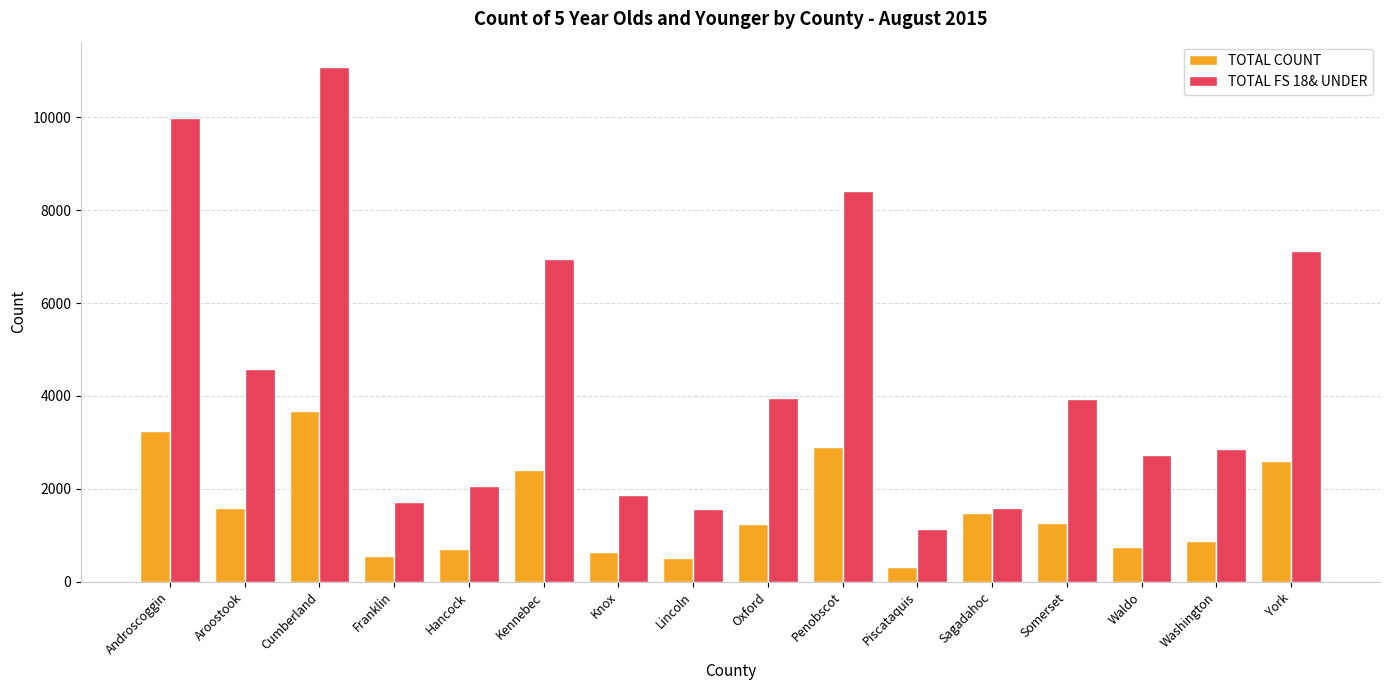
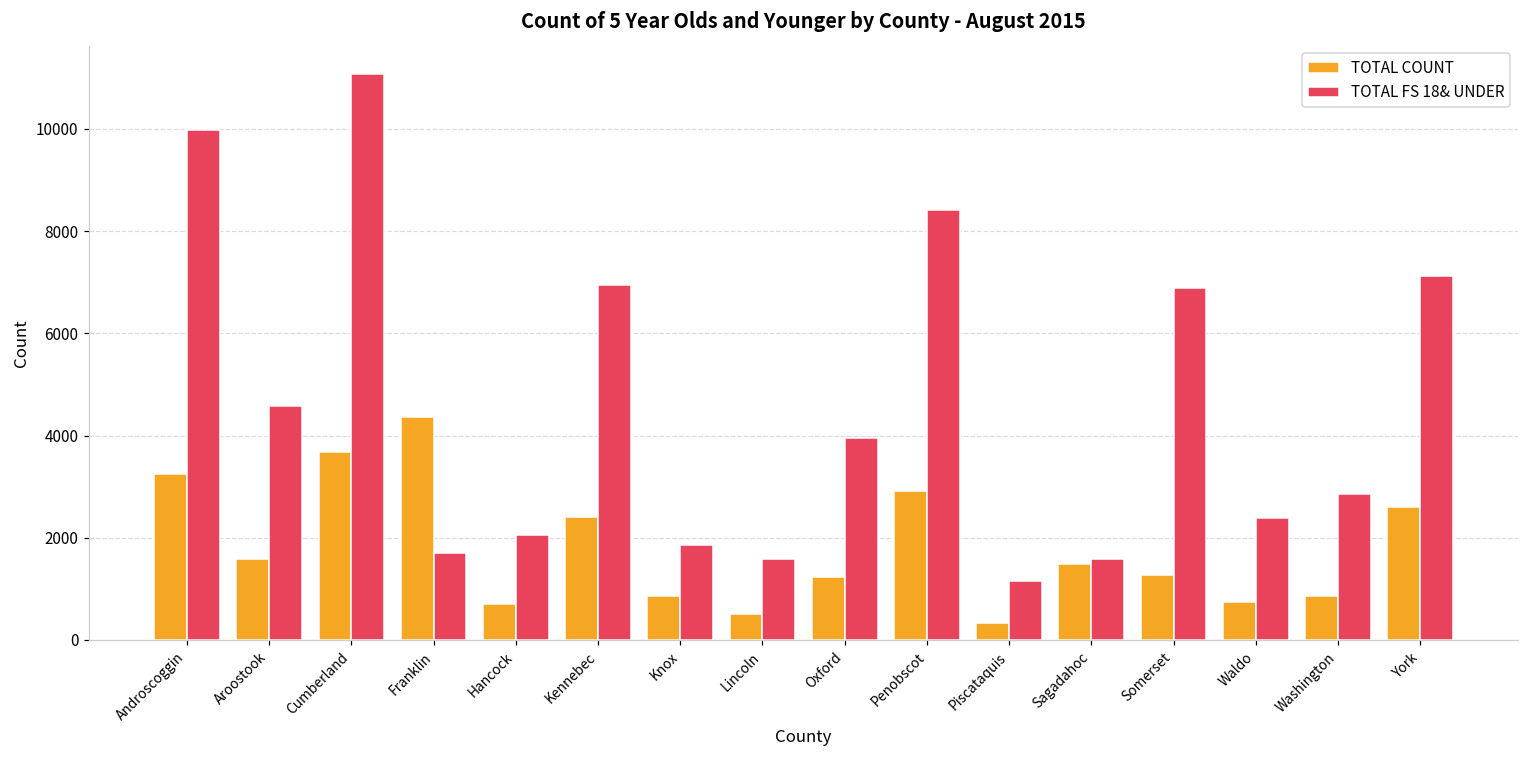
  {
    "TOTAL COUNT": {
      "Androscoggin": 3200,
      "Aroostook": 1600,
      "Cumberland": 3700,
-     "Franklin": 600,
+     "Franklin": 4400,
      "Hancock": 700,
      "Kennebec": 2400,
-     "Knox": 600,
+     "Knox": 900,
      "Lincoln": 500,
      "Oxford": 1200,
      "Penobscot": 2900,
      "Piscataquis": 300,
      "Sagadahoc": 1500,
      "Somerset": 1300,
      "Waldo": 700,
      "Washington": 900,
      "York": 2600
    },
    "TOTAL FS 18& UNDER": {
      "Androscoggin": 10000,
      "Aroostook": 4600,
      "Cumberland": 11100,
      "Franklin": 1700,
      "Hancock": 2100,
      "Kennebec": 6900,
      "Knox": 1900,
      "Lincoln": 1600,
      "Oxford": 4000,
      "Penobscot": 8400,
      "Piscataquis": 1100,
      "Sagadahoc": 1600,
-     "Somerset": 3900,
-     "Waldo": 2700,
+     "Somerset": 6900,
+     "Waldo": 2400,
      "Washington": 2900,
      "York": 7100
    }
  }
